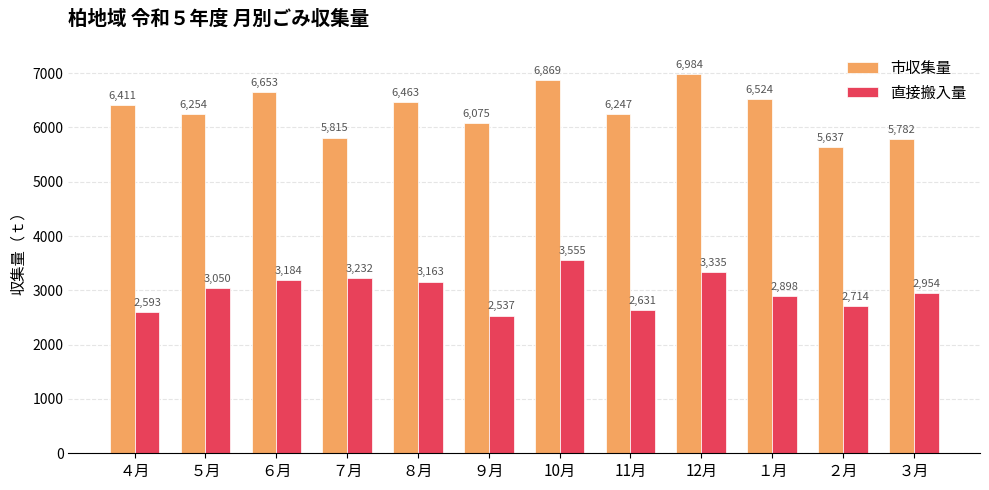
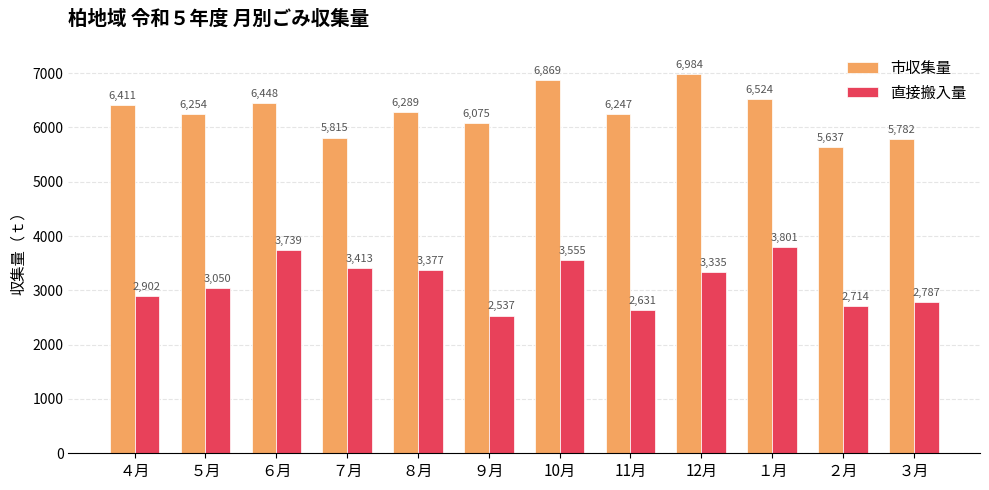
  {
    "市収集量": {
      "４月": "6,411",
      "５月": "6,254",
-     "６月": "6,653",
+     "６月": "6,448",
      "７月": "5,815",
-     "８月": "6,463",
+     "８月": "6,289",
      "９月": "6,075",
      "10月": "6,869",
      "11月": "6,247",
      "12月": "6,984",
      "１月": "6,524",
      "２月": "5,637",
      "３月": "5,782"
    },
    "直接搬入量": {
-     "４月": "2,593",
+     "４月": "2,902",
      "５月": "3,050",
-     "６月": "3,184",
-     "７月": "3,232",
-     "８月": "3,163",
+     "６月": "3,739",
+     "７月": "3,413",
+     "８月": "3,377",
      "９月": "2,537",
      "10月": "3,555",
      "11月": "2,631",
      "12月": "3,335",
-     "１月": "2,898",
+     "１月": "3,801",
      "２月": "2,714",
-     "３月": "2,954"
+     "３月": "2,787"
    }
  }
